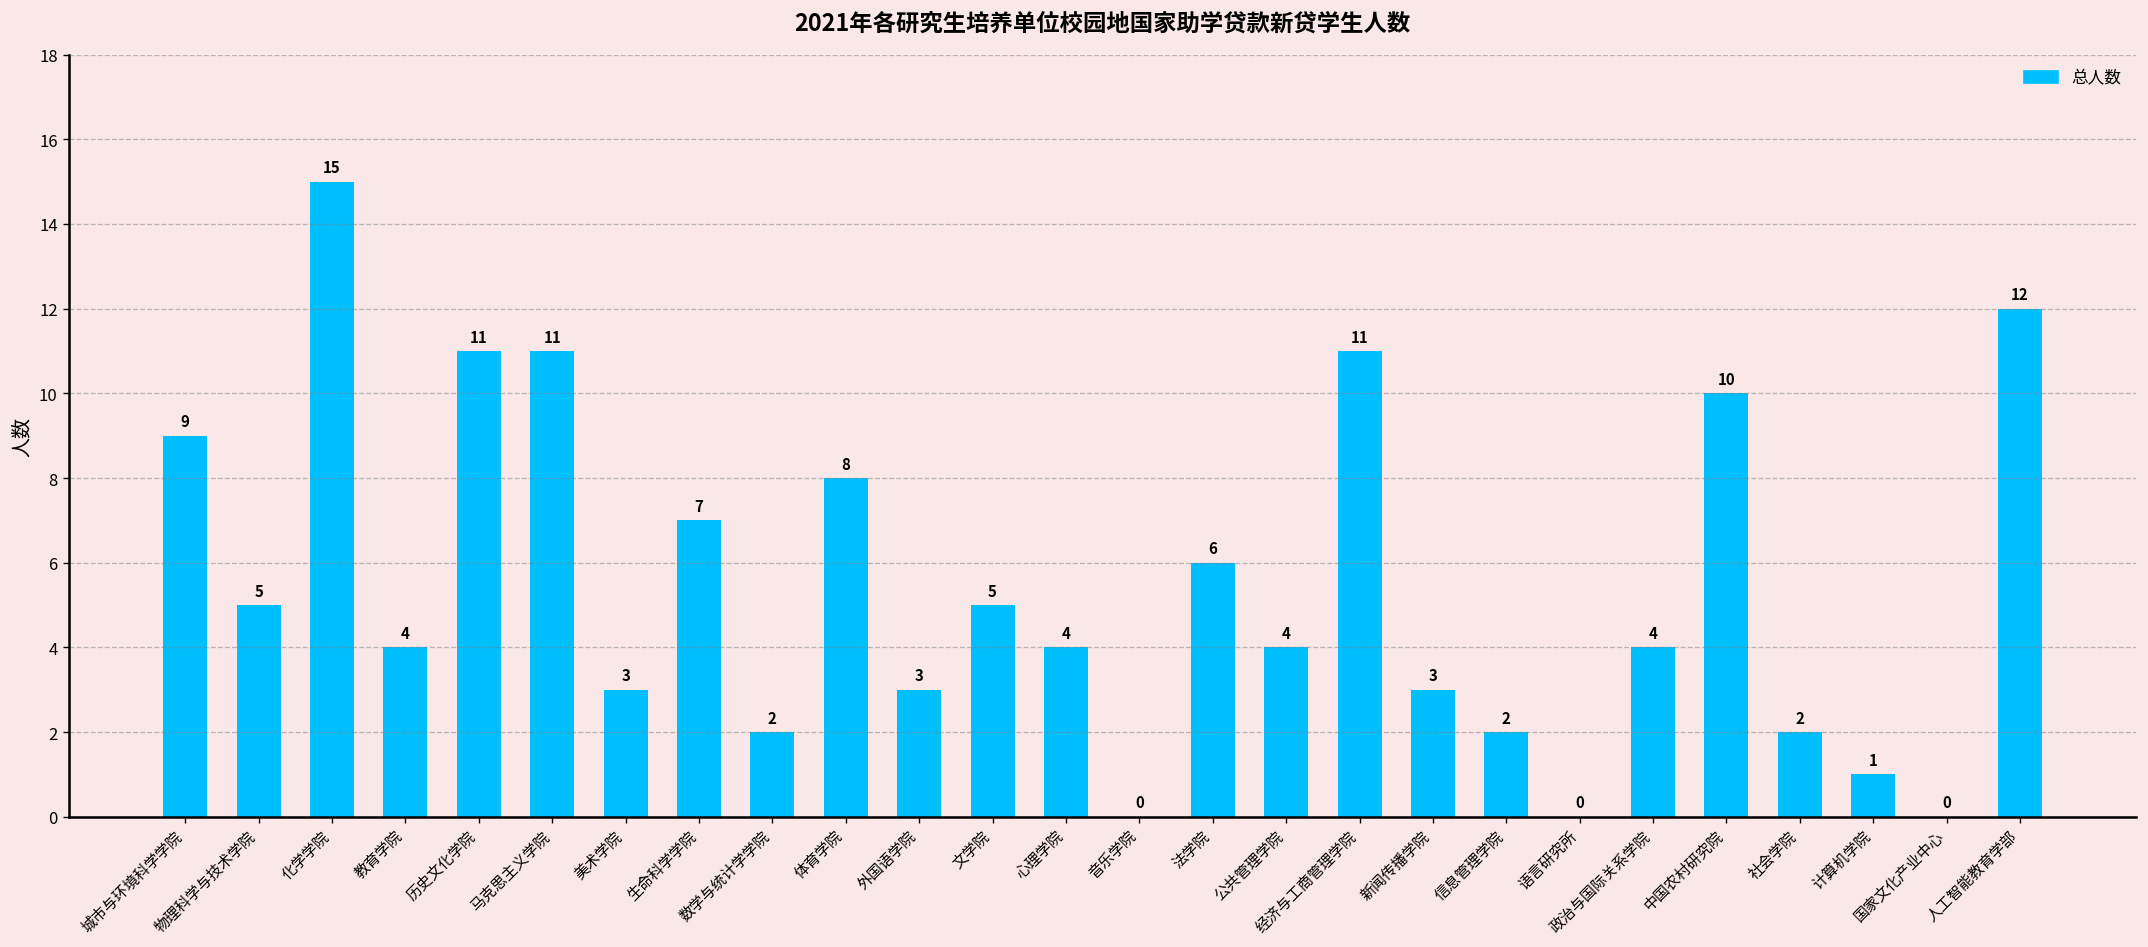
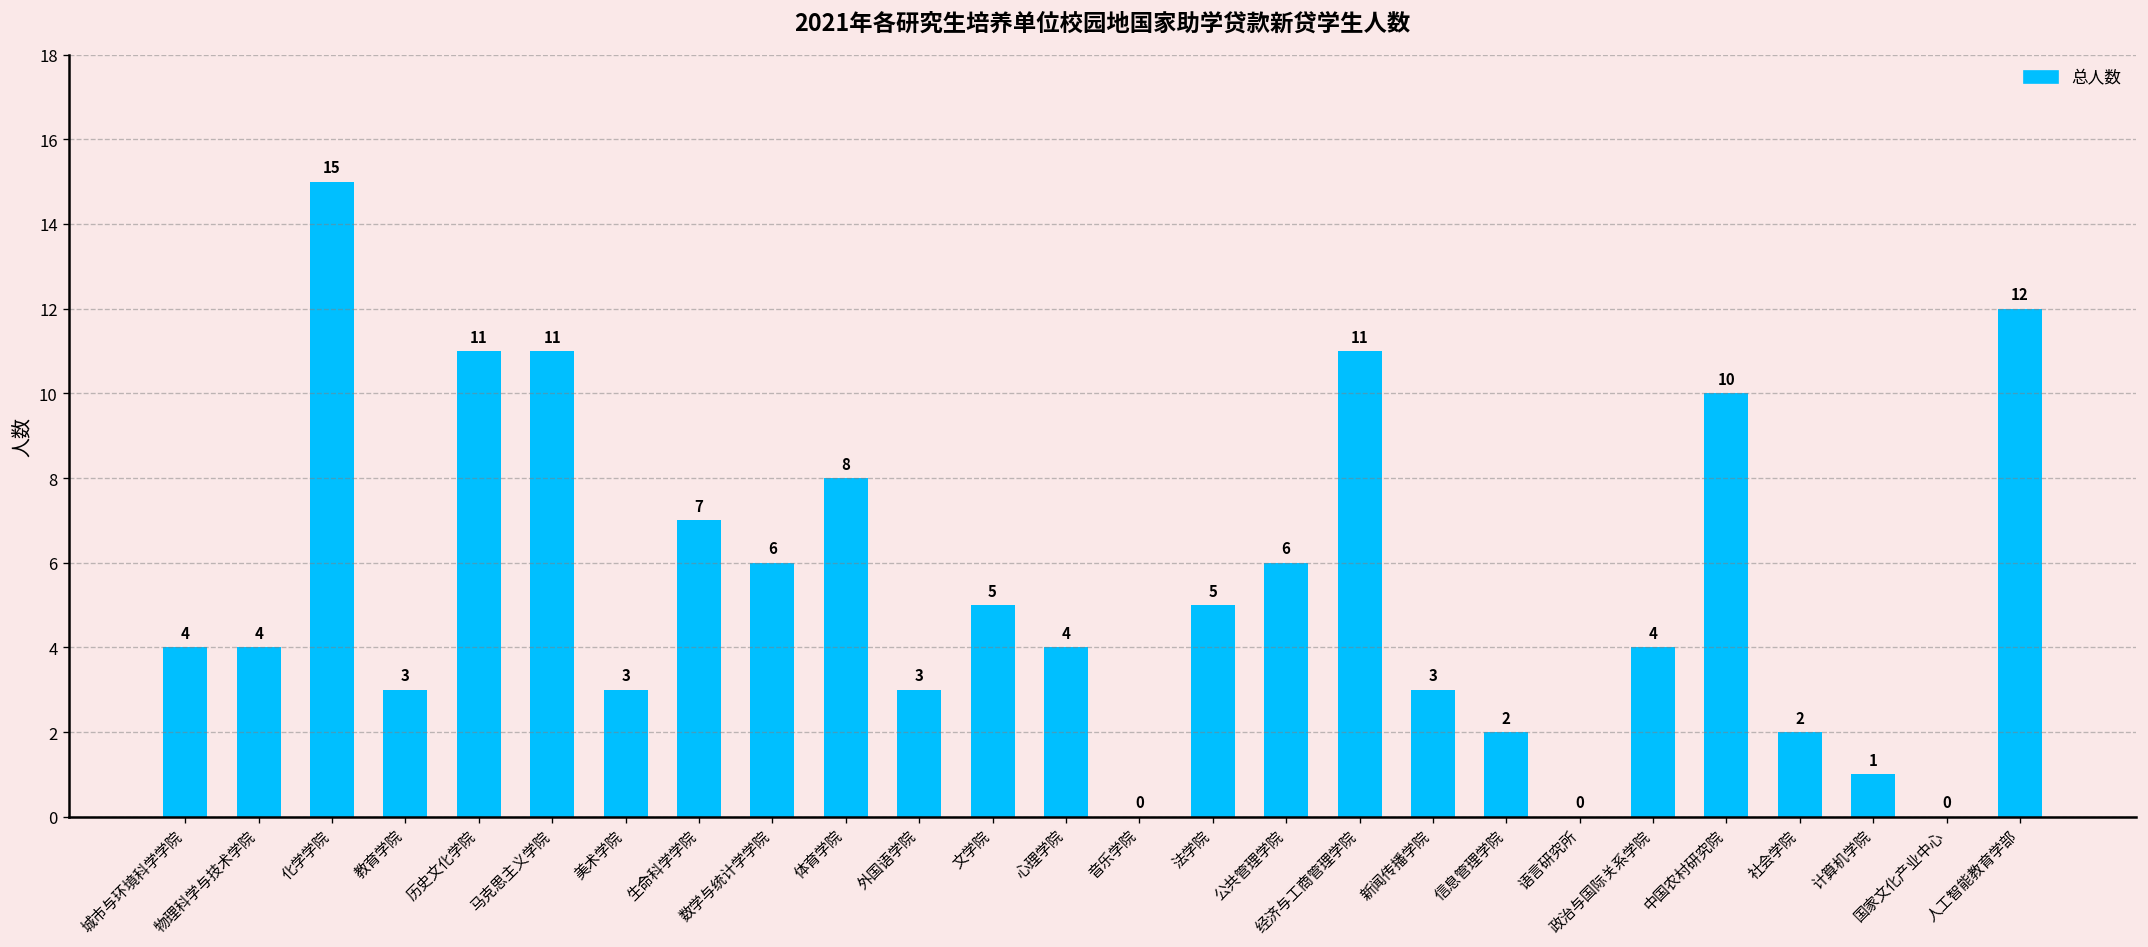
  {
-   "城市与环境科学学院": 9,
-   "物理科学与技术学院": 5,
+   "城市与环境科学学院": 4,
+   "物理科学与技术学院": 4,
    "化学学院": 15,
-   "教育学院": 4,
+   "教育学院": 3,
    "历史文化学院": 11,
    "马克思主义学院": 11,
    "美术学院": 3,
    "生命科学学院": 7,
-   "数学与统计学学院": 2,
+   "数学与统计学学院": 6,
    "体育学院": 8,
    "外国语学院": 3,
    "文学院": 5,
    "心理学院": 4,
    "音乐学院": 0,
-   "法学院": 6,
-   "公共管理学院": 4,
+   "法学院": 5,
+   "公共管理学院": 6,
    "经济与工商管理学院": 11,
    "新闻传播学院": 3,
    "信息管理学院": 2,
    "语言研究所": 0,
    "政治与国际关系学院": 4,
    "中国农村研究院": 10,
    "社会学院": 2,
    "计算机学院": 1,
    "国家文化产业中心": 0,
    "人工智能教育学部": 12
  }
